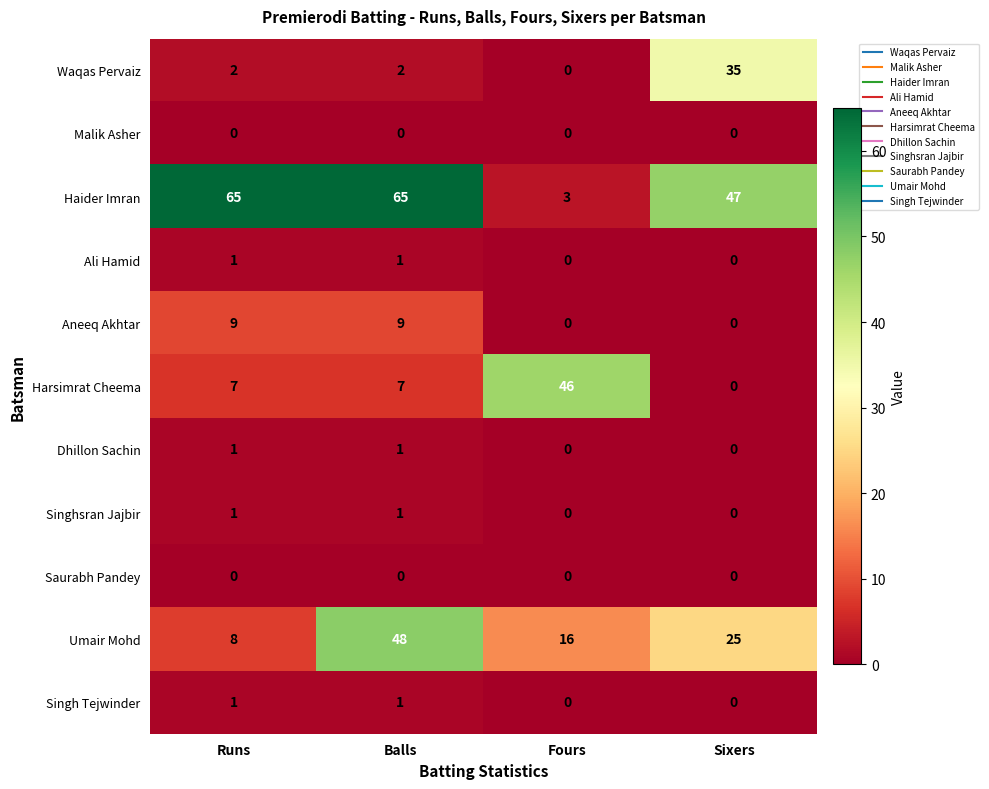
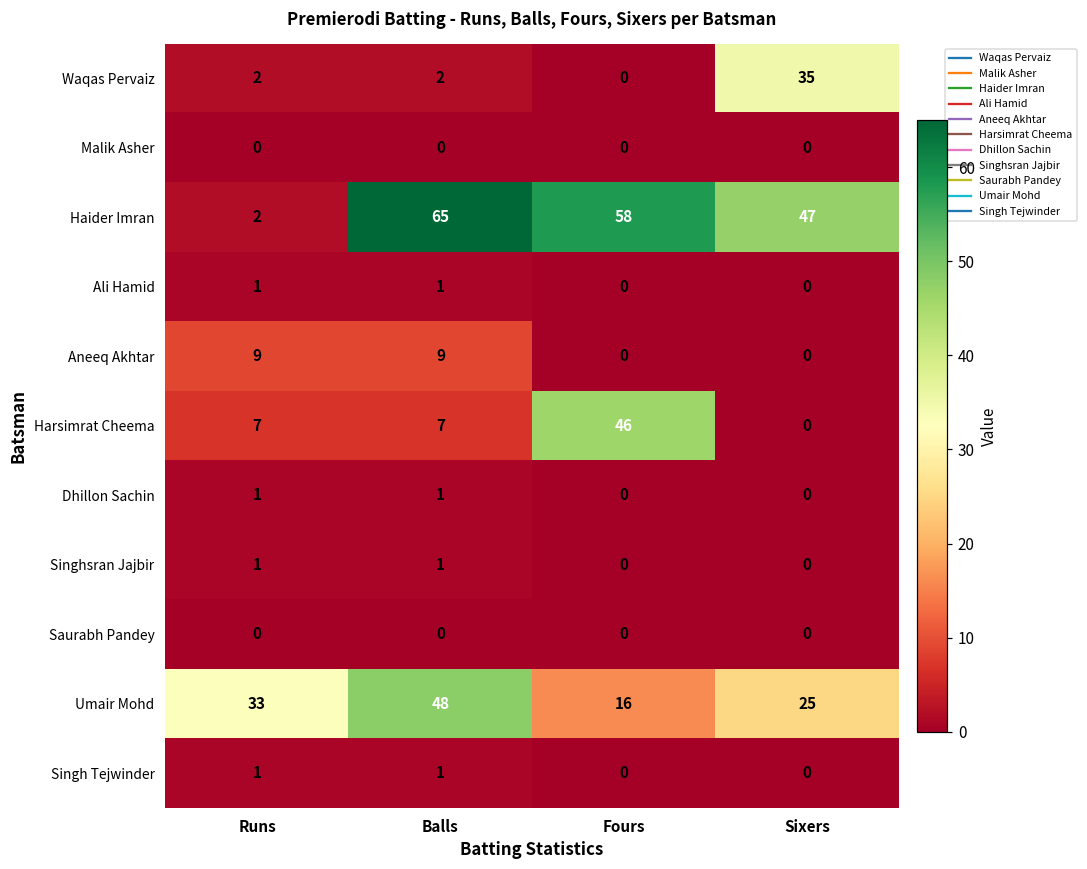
  {
    "Waqas Pervaiz": {
      "Runs": 2,
      "Balls": 2,
      "Fours": 0,
      "Sixers": 35
    },
    "Malik Asher": {
      "Runs": 0,
      "Balls": 0,
      "Fours": 0,
      "Sixers": 0
    },
    "Haider Imran": {
-     "Runs": 65,
+     "Runs": 2,
      "Balls": 65,
-     "Fours": 3,
+     "Fours": 58,
      "Sixers": 47
    },
    "Ali Hamid": {
      "Runs": 1,
      "Balls": 1,
      "Fours": 0,
      "Sixers": 0
    },
    "Aneeq Akhtar": {
      "Runs": 9,
      "Balls": 9,
      "Fours": 0,
      "Sixers": 0
    },
    "Harsimrat Cheema": {
      "Runs": 7,
      "Balls": 7,
      "Fours": 46,
      "Sixers": 0
    },
    "Dhillon Sachin": {
      "Runs": 1,
      "Balls": 1,
      "Fours": 0,
      "Sixers": 0
    },
    "Singhsran Jajbir": {
      "Runs": 1,
      "Balls": 1,
      "Fours": 0,
      "Sixers": 0
    },
    "Saurabh Pandey": {
      "Runs": 0,
      "Balls": 0,
      "Fours": 0,
      "Sixers": 0
    },
    "Umair Mohd": {
-     "Runs": 8,
+     "Runs": 33,
      "Balls": 48,
      "Fours": 16,
      "Sixers": 25
    },
    "Singh Tejwinder": {
      "Runs": 1,
      "Balls": 1,
      "Fours": 0,
      "Sixers": 0
    }
  }
